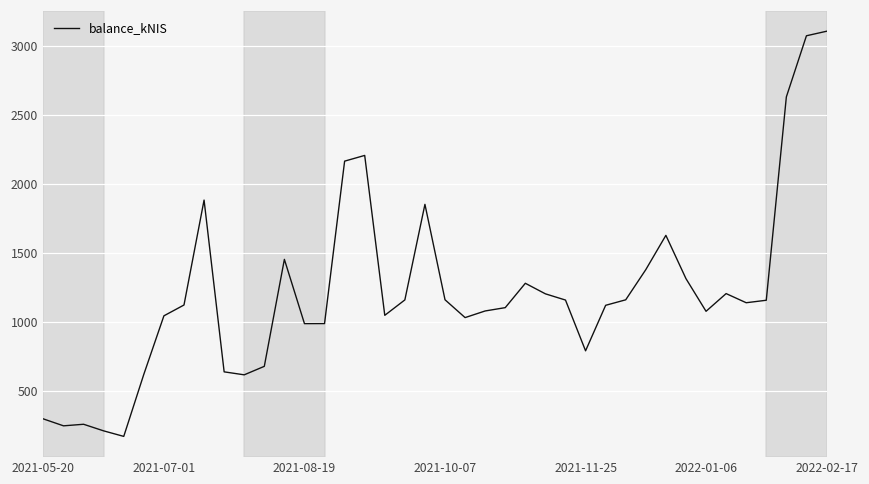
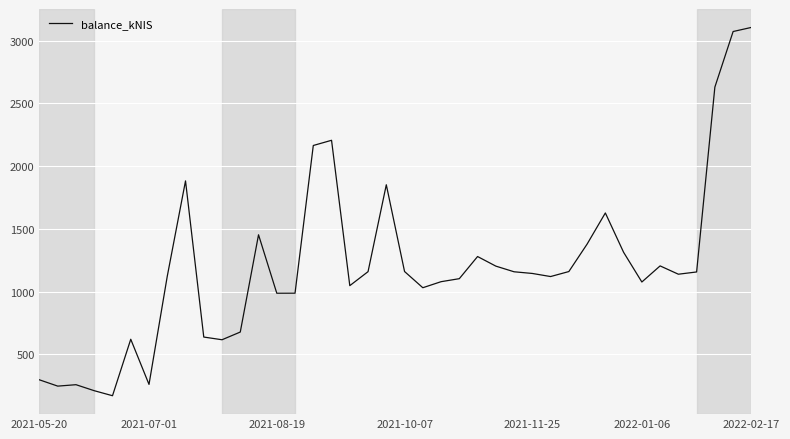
  {
    "2021-05-20": 300,
-   "2021-07-01": 1040,
+   "2021-07-01": 260,
    "2021-08-19": 990,
    "2021-10-07": 1160,
-   "2021-11-25": 790,
+   "2021-11-25": 1140,
    "2022-01-06": 1080,
    "2022-02-17": 3110
  }
